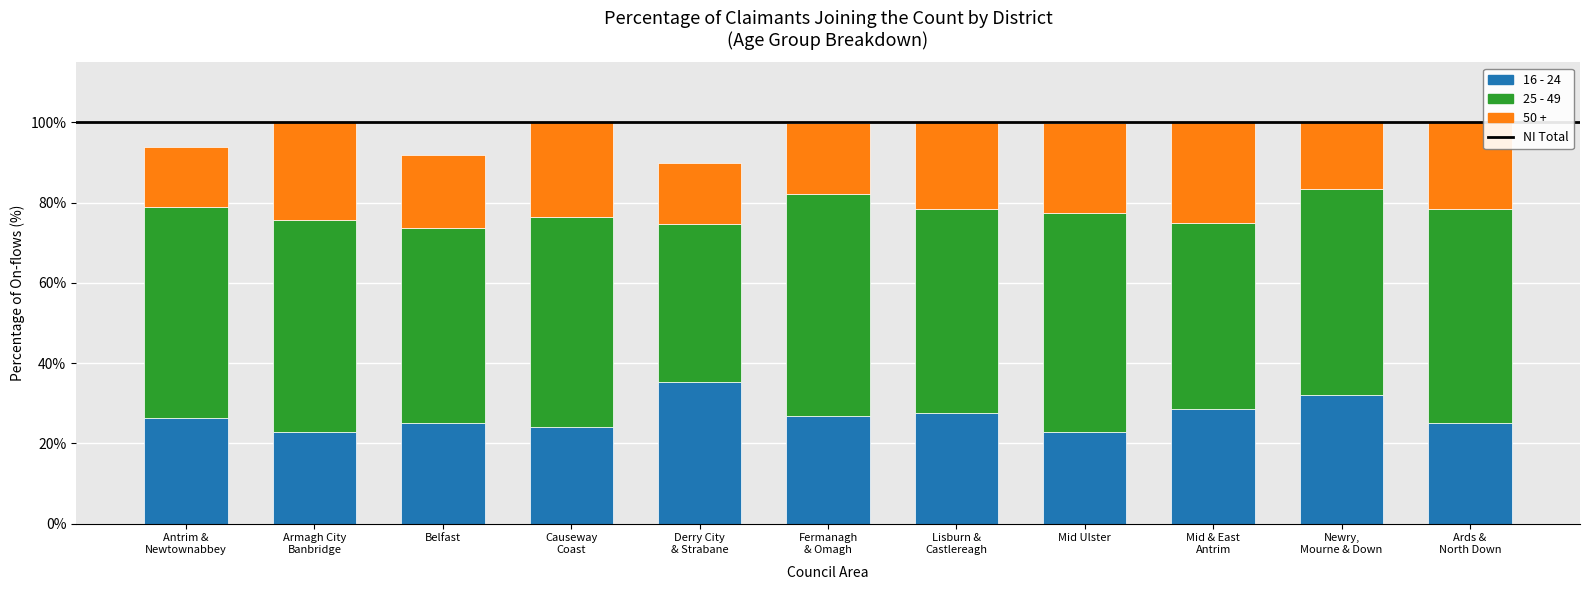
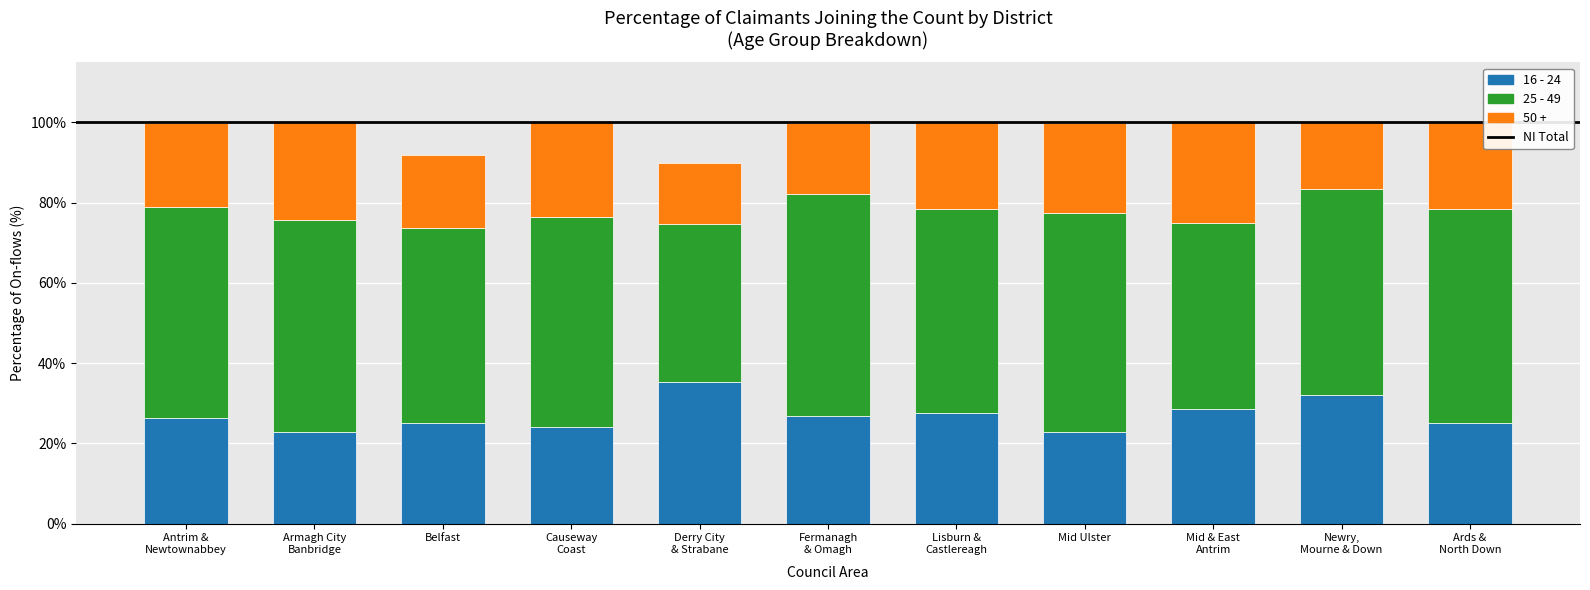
  {
    "16 - 24": {
      "Antrim & Newtownabbey": "26%",
      "Armagh City Banbridge": "23%",
      "Belfast": "25%",
      "Causeway Coast": "24%",
      "Derry City & Strabane": "35%",
      "Fermanagh & Omagh": "27%",
      "Lisburn & Castlereagh": "28%",
      "Mid Ulster": "23%",
      "Mid & East Antrim": "29%",
      "Newry, Mourne & Down": "32%",
      "Ards & North Down": "25%"
    },
    "25 - 49": {
      "Antrim & Newtownabbey": "53%",
      "Armagh City Banbridge": "53%",
      "Belfast": "49%",
      "Causeway Coast": "52%",
      "Derry City & Strabane": "40%",
      "Fermanagh & Omagh": "55%",
      "Lisburn & Castlereagh": "51%",
      "Mid Ulster": "55%",
      "Mid & East Antrim": "47%",
      "Newry, Mourne & Down": "52%",
      "Ards & North Down": "53%"
    },
    "50 +": {
-     "Antrim & Newtownabbey": "15%",
+     "Antrim & Newtownabbey": "21%",
      "Armagh City Banbridge": "25%",
      "Belfast": "18%",
      "Causeway Coast": "24%",
      "Derry City & Strabane": "15%",
      "Fermanagh & Omagh": "18%",
      "Lisburn & Castlereagh": "22%",
      "Mid Ulster": "23%",
      "Mid & East Antrim": "25%",
      "Newry, Mourne & Down": "17%",
      "Ards & North Down": "22%"
    }
  }
